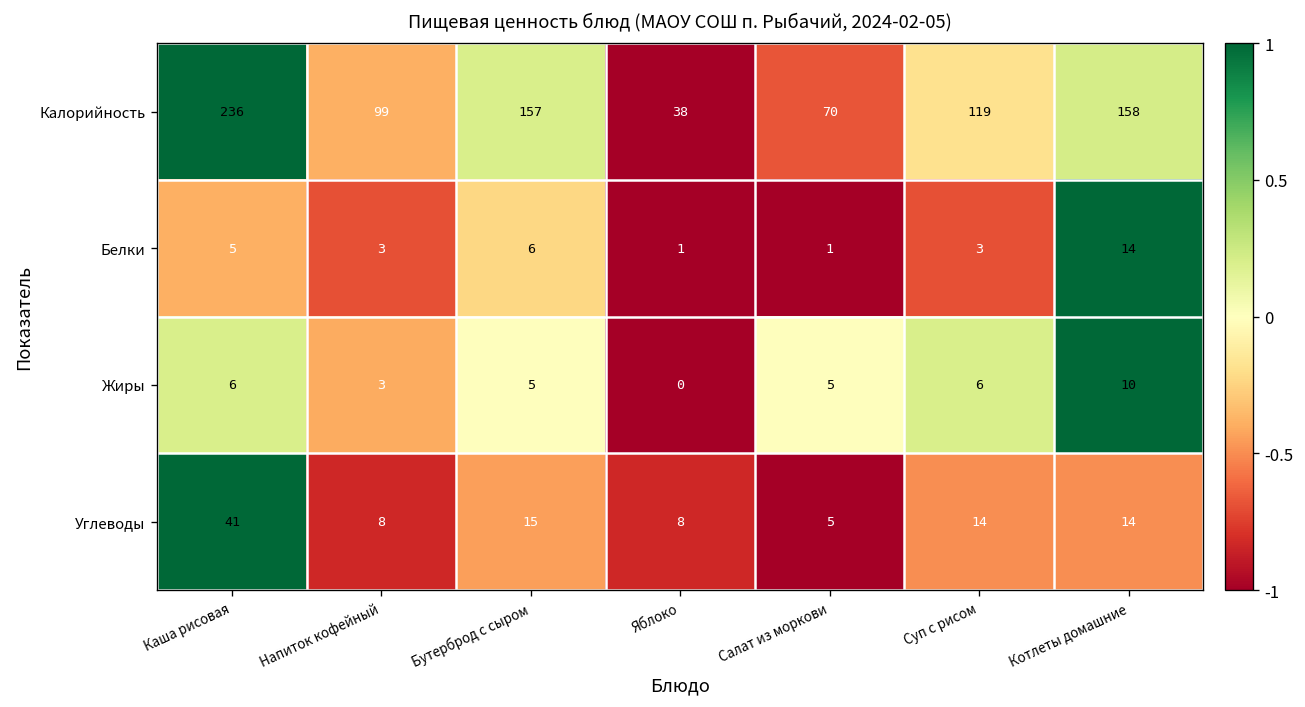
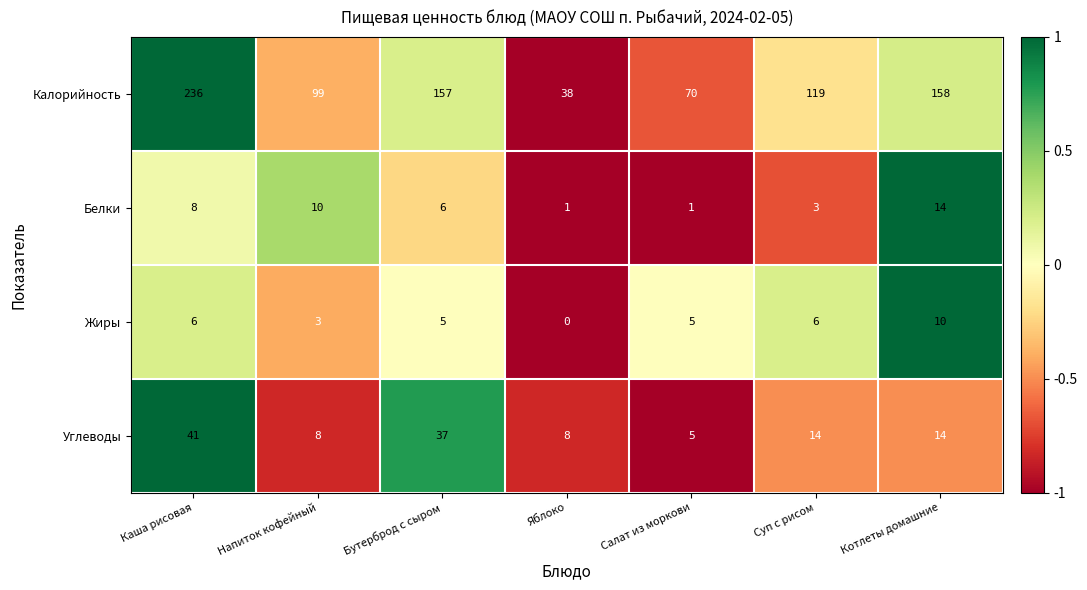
  {
    "Калорийность": {
      "Каша рисовая": 236,
      "Напиток кофейный": 99,
      "Бутерброд с сыром": 157,
      "Яблоко": 38,
      "Салат из моркови": 70,
      "Суп с рисом": 119,
      "Котлеты домашние": 158
    },
    "Белки": {
-     "Каша рисовая": 5,
-     "Напиток кофейный": 3,
+     "Каша рисовая": 8,
+     "Напиток кофейный": 10,
      "Бутерброд с сыром": 6,
      "Яблоко": 1,
      "Салат из моркови": 1,
      "Суп с рисом": 3,
      "Котлеты домашние": 14
    },
    "Жиры": {
      "Каша рисовая": 6,
      "Напиток кофейный": 3,
      "Бутерброд с сыром": 5,
      "Яблоко": 0,
      "Салат из моркови": 5,
      "Суп с рисом": 6,
      "Котлеты домашние": 10
    },
    "Углеводы": {
      "Каша рисовая": 41,
      "Напиток кофейный": 8,
-     "Бутерброд с сыром": 15,
+     "Бутерброд с сыром": 37,
      "Яблоко": 8,
      "Салат из моркови": 5,
      "Суп с рисом": 14,
      "Котлеты домашние": 14
    }
  }
